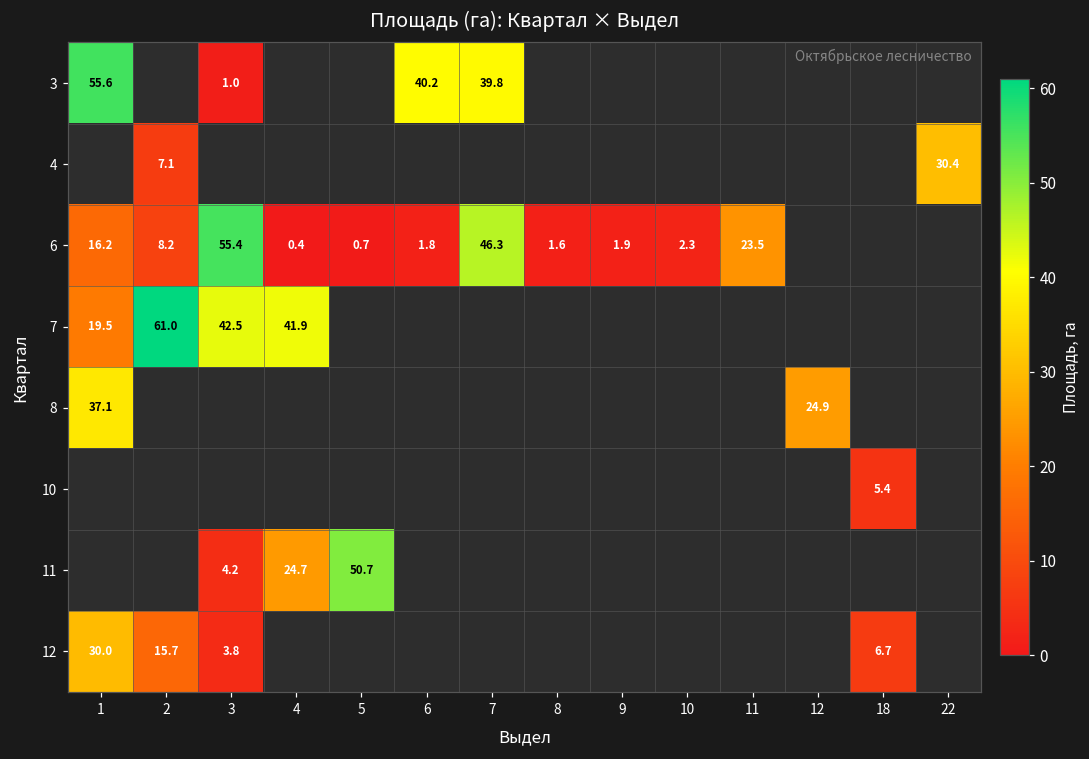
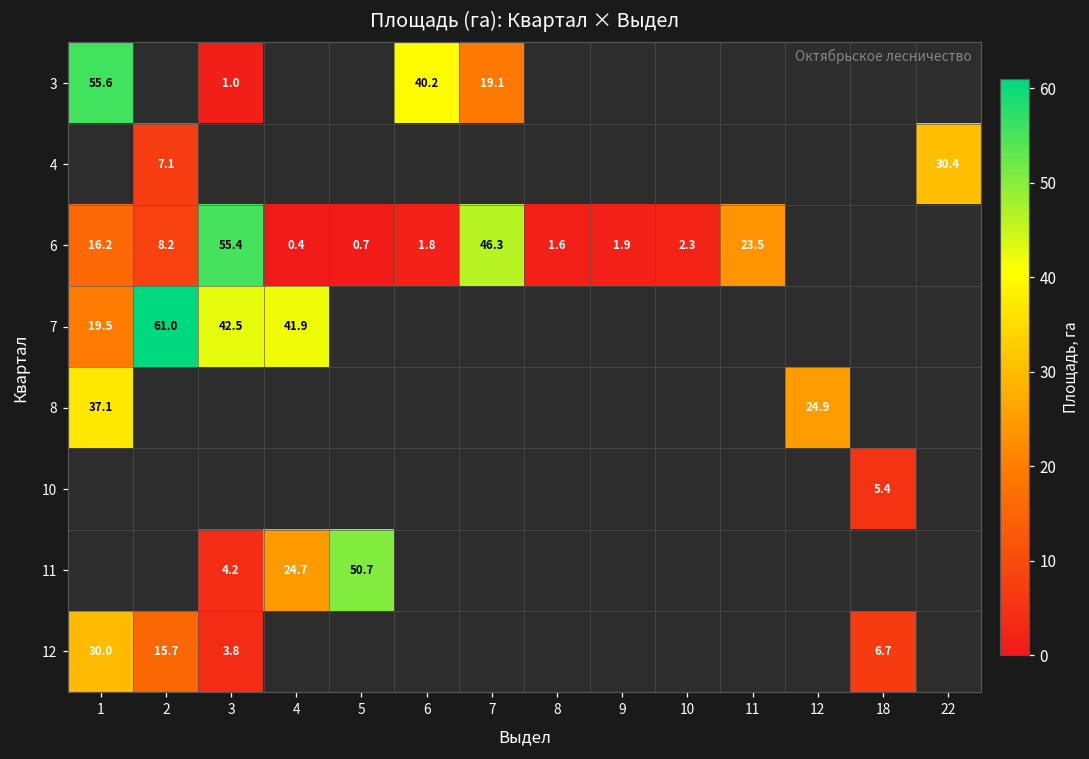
  {
    "3": {
      "1": 55.6,
      "3": 1.0,
      "6": 40.2,
-     "7": 39.8
+     "7": 19.1
    },
    "4": {
      "2": 7.1,
      "22": 30.4
    },
    "6": {
      "1": 16.2,
      "2": 8.2,
      "3": 55.4,
      "4": 0.4,
      "5": 0.7,
      "6": 1.8,
      "7": 46.3,
      "8": 1.6,
      "9": 1.9,
      "10": 2.3,
      "11": 23.5
    },
    "7": {
      "1": 19.5,
      "2": 61.0,
      "3": 42.5,
      "4": 41.9
    },
    "8": {
      "1": 37.1,
      "12": 24.9
    },
    "10": {
      "18": 5.4
    },
    "11": {
      "3": 4.2,
      "4": 24.7,
      "5": 50.7
    },
    "12": {
      "1": 30.0,
      "2": 15.7,
      "3": 3.8,
      "18": 6.7
    }
  }
